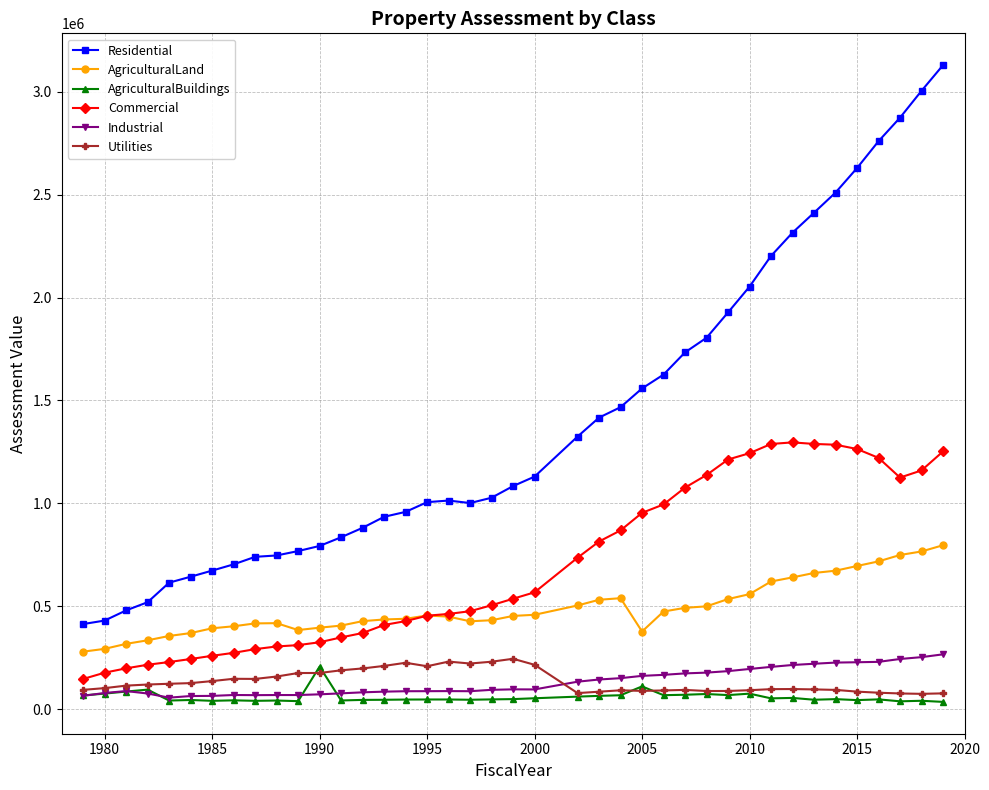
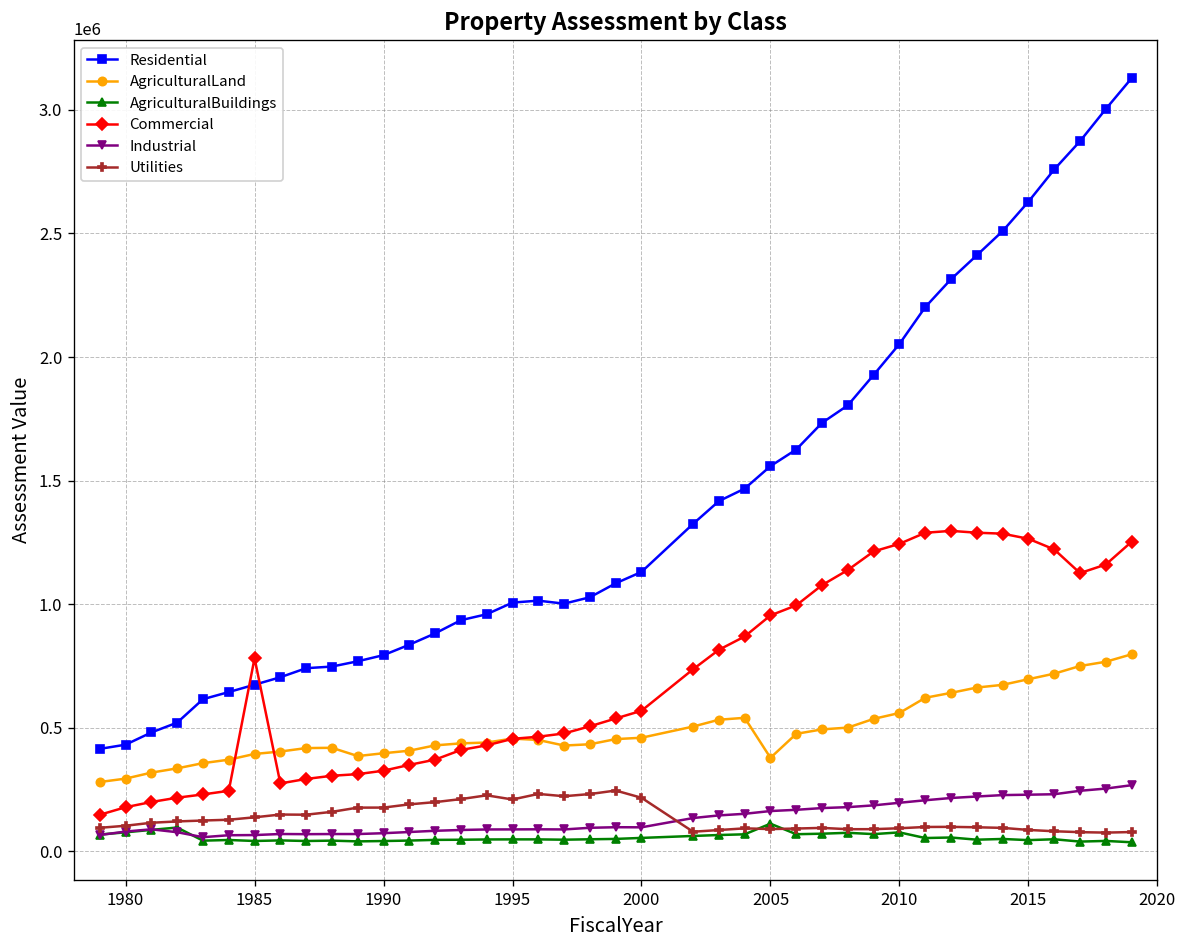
  {
    "Residential": {
      "1980": 430000,
      "1985": 670000,
      "1990": 790000,
      "1995": 1010000,
      "2000": 1130000,
      "2005": 1560000,
      "2010": 2050000,
      "2015": 2630000
    },
    "AgriculturalLand": {
      "1980": 290000,
      "1985": 390000,
      "1990": 400000,
      "2000": 460000,
      "2005": 380000,
      "2010": 560000,
      "2015": 700000
    },
    "AgriculturalBuildings": {
      "1985": 40000,
-     "1990": 210000,
+     "1990": 40000,
      "1995": 50000,
      "2000": 50000,
      "2005": 110000,
      "2010": 80000,
      "2015": 40000
    },
    "Commercial": {
      "1980": 180000,
-     "1985": 260000,
+     "1985": 780000,
      "1990": 330000,
      "2000": 570000,
      "2005": 950000,
      "2010": 1240000,
      "2015": 1260000
    },
    "Industrial": {
      "1985": 70000,
      "1990": 70000,
      "1995": 90000,
      "2000": 100000,
      "2005": 160000,
      "2010": 200000,
      "2015": 230000
    },
    "Utilities": {
      "1980": 100000,
      "1985": 140000,
      "1990": 180000,
      "1995": 210000,
      "2000": 220000,
      "2005": 90000,
      "2010": 90000,
      "2015": 90000
    }
  }
